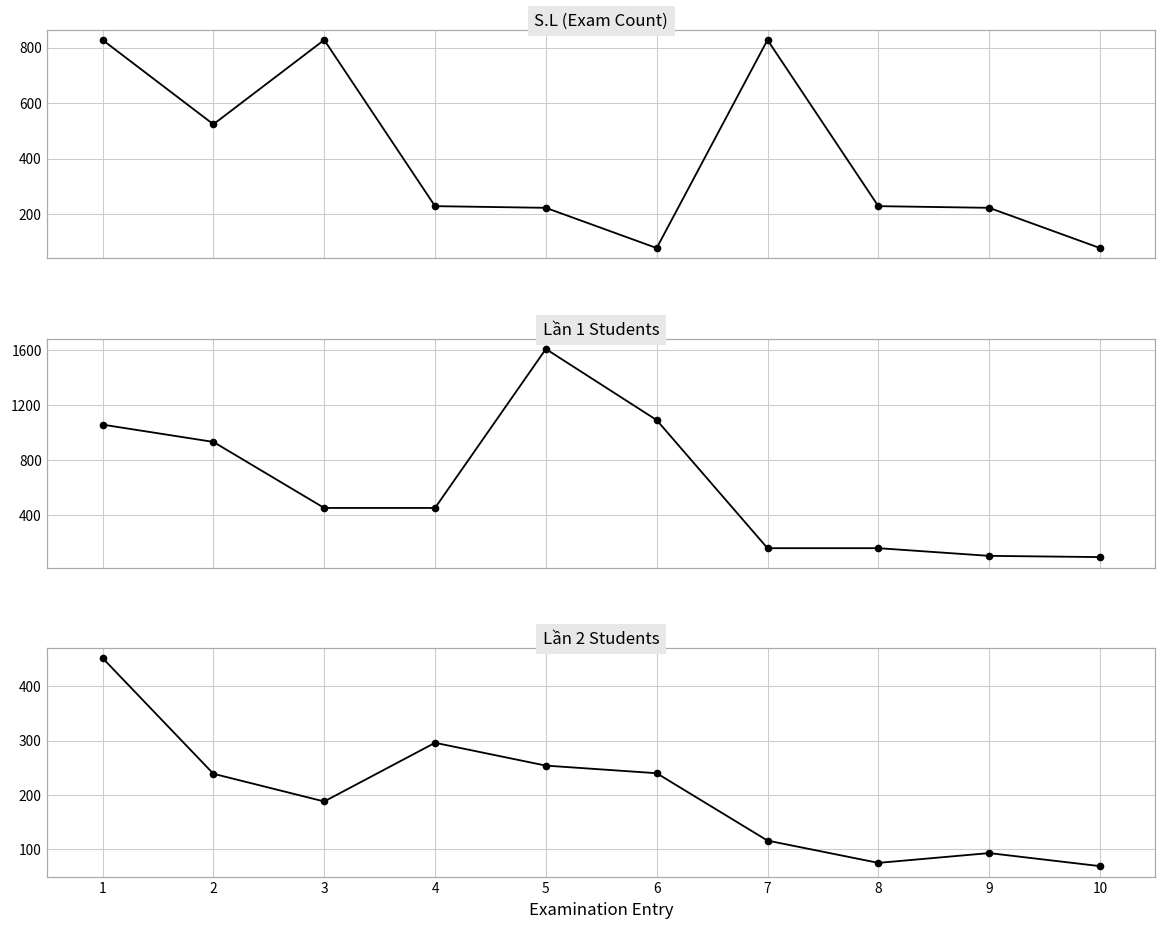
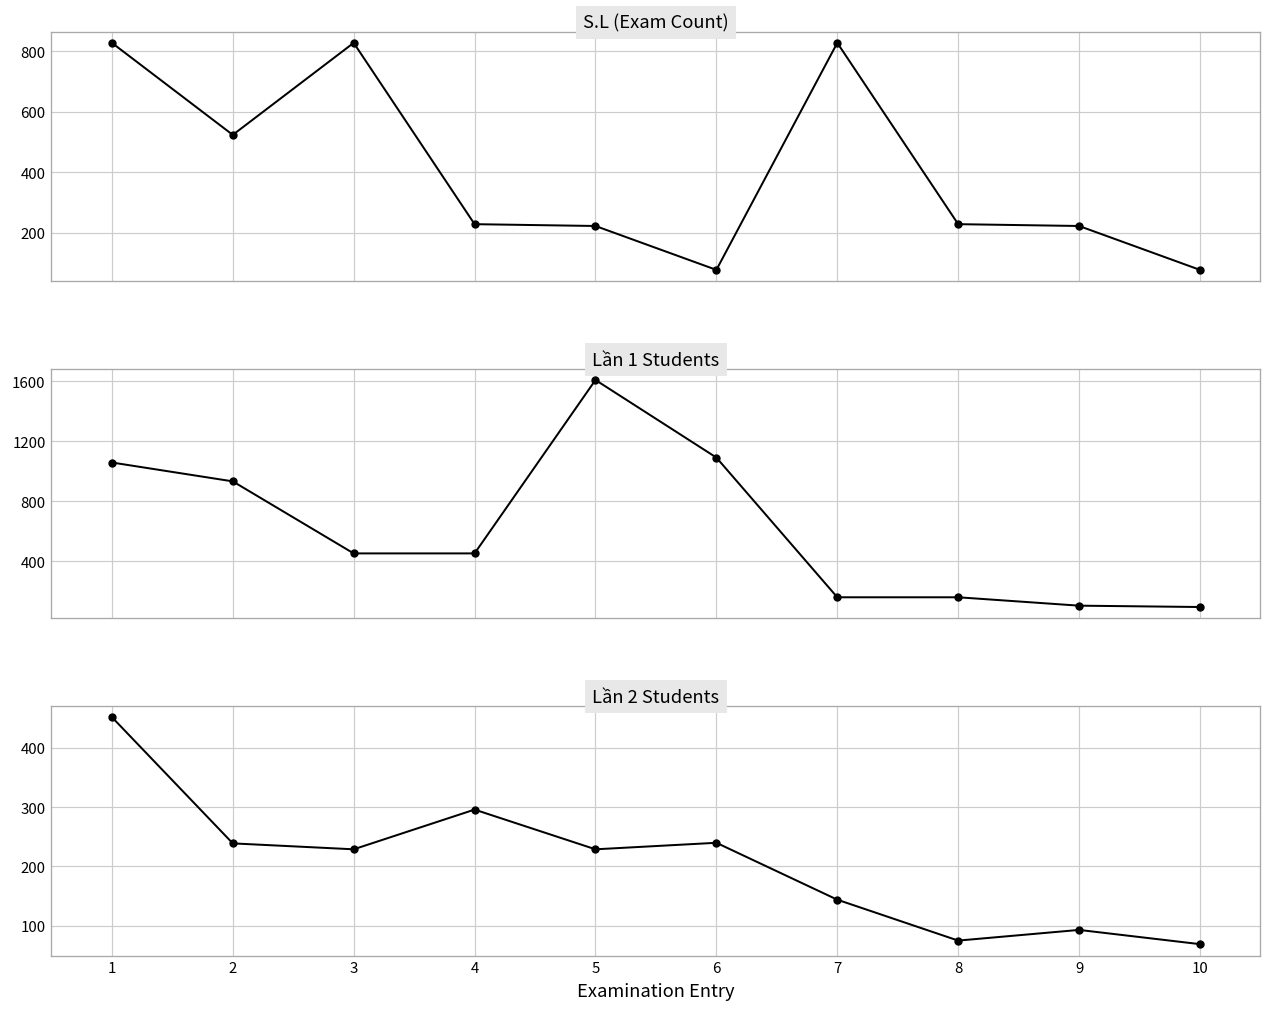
  {
    "Lần 2 Students": {
      "1": 450,
      "2": 240,
-     "3": 190,
+     "3": 230,
      "4": 300,
-     "5": 250,
+     "5": 230,
      "6": 240,
-     "7": 120,
+     "7": 140,
      "8": 80,
      "9": 90,
      "10": 70
    }
  }
